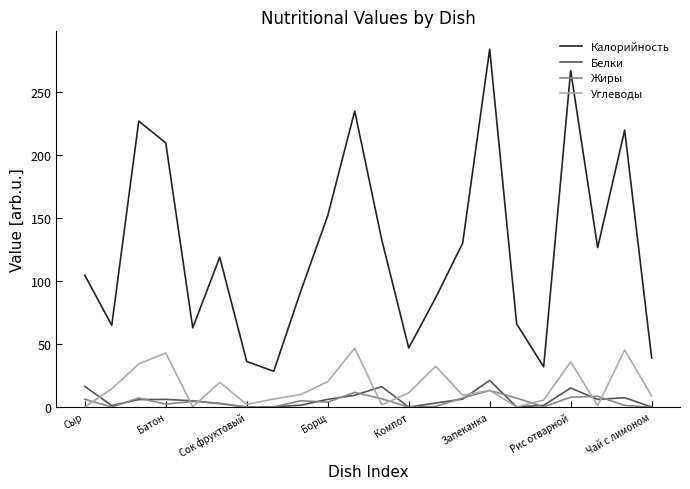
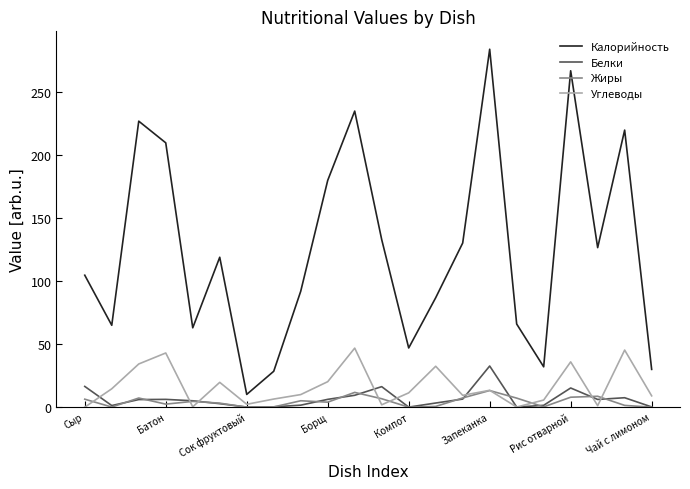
  {
    "Калорийность": {
      "Сыр": 105,
      "Батон": 210,
-     "Сок фруктовый": 36,
-     "Борщ": 152,
+     "Сок фруктовый": 10,
+     "Борщ": 180,
      "Компот": 47,
      "Запеканка": 284,
      "Рис отварной": 267,
-     "Чай с лимоном": 39
+     "Чай с лимоном": 30
    },
    "Белки": {
      "Сыр": 16,
      "Батон": 6,
      "Борщ": 6,
-     "Запеканка": 21,
+     "Запеканка": 33,
      "Рис отварной": 15
    }
  }
